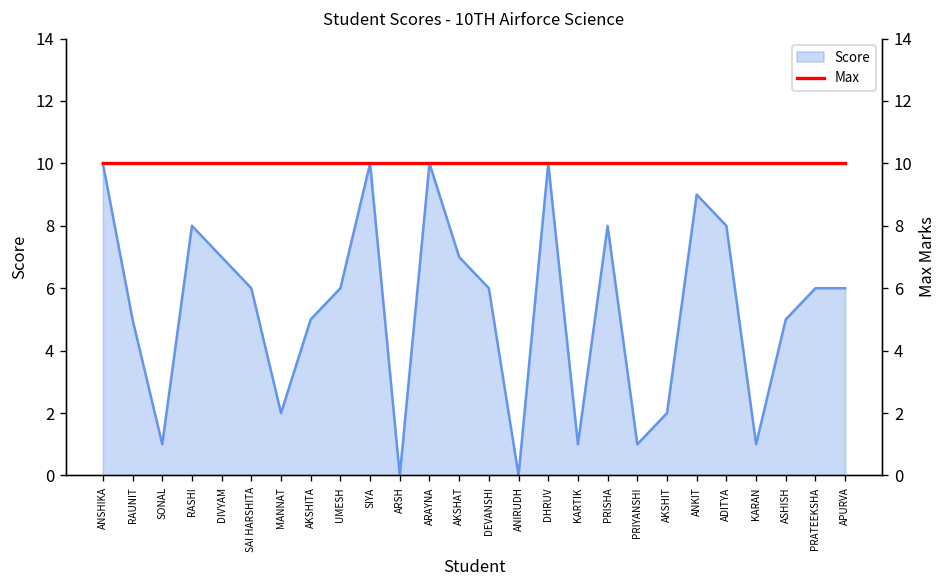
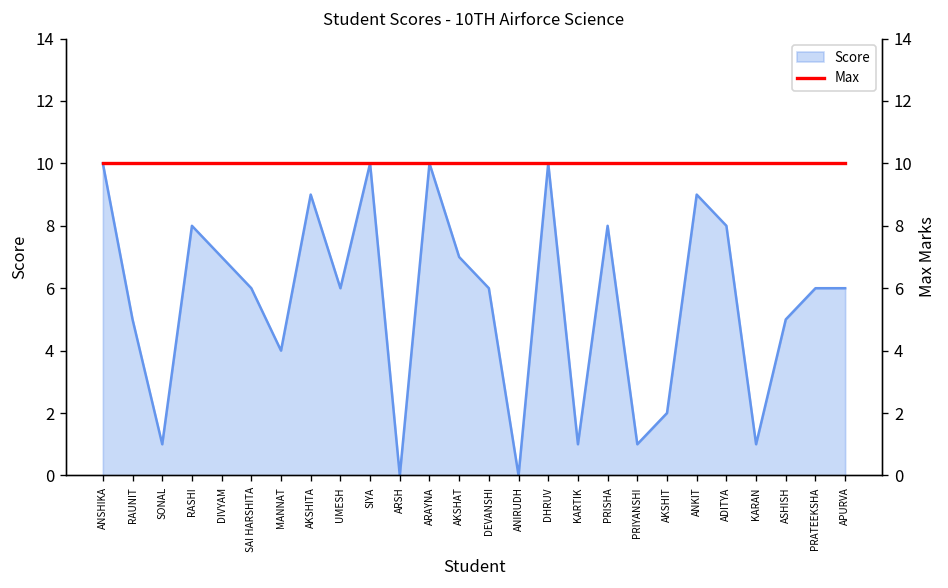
  {
    "Score": {
      "ANSHIKA": 10,
      "RAUNIT": 5,
      "SONAL": 1,
      "RASHI": 8,
      "DIVYAM": 7,
      "SAI HARSHITA": 6,
-     "MANNAT": 2,
-     "AKSHITA": 5,
+     "MANNAT": 4,
+     "AKSHITA": 9,
      "UMESH": 6,
      "SIYA": 10,
      "ARSH": 0,
      "ARAYNA": 10,
      "AKSHAT": 7,
      "DEVANSHI": 6,
      "ANIRUDH": 0,
      "DHRUV": 10,
      "KARTIK": 1,
      "PRISHA": 8,
      "PRIYANSHI": 1,
      "AKSHIT": 2,
      "ANKIT": 9,
      "ADITYA": 8,
      "KARAN": 1,
      "ASHISH": 5,
      "PRATEEKSHA": 6,
      "APURVA": 6
    },
    "Max": {
      "ANSHIKA": 10.0,
      "RAUNIT": 10.0,
      "SONAL": 10.0,
      "RASHI": 10.0,
      "DIVYAM": 10.0,
      "SAI HARSHITA": 10.0,
      "MANNAT": 10.0,
      "AKSHITA": 10.0,
      "UMESH": 10.0,
      "SIYA": 10.0,
      "ARSH": 10.0,
      "ARAYNA": 10.0,
      "AKSHAT": 10.0,
      "DEVANSHI": 10.0,
      "ANIRUDH": 10.0,
      "DHRUV": 10.0,
      "KARTIK": 10.0,
      "PRISHA": 10.0,
      "PRIYANSHI": 10.0,
      "AKSHIT": 10.0,
      "ANKIT": 10.0,
      "ADITYA": 10.0,
      "KARAN": 10.0,
      "ASHISH": 10.0,
      "PRATEEKSHA": 10.0,
      "APURVA": 10.0
    }
  }
